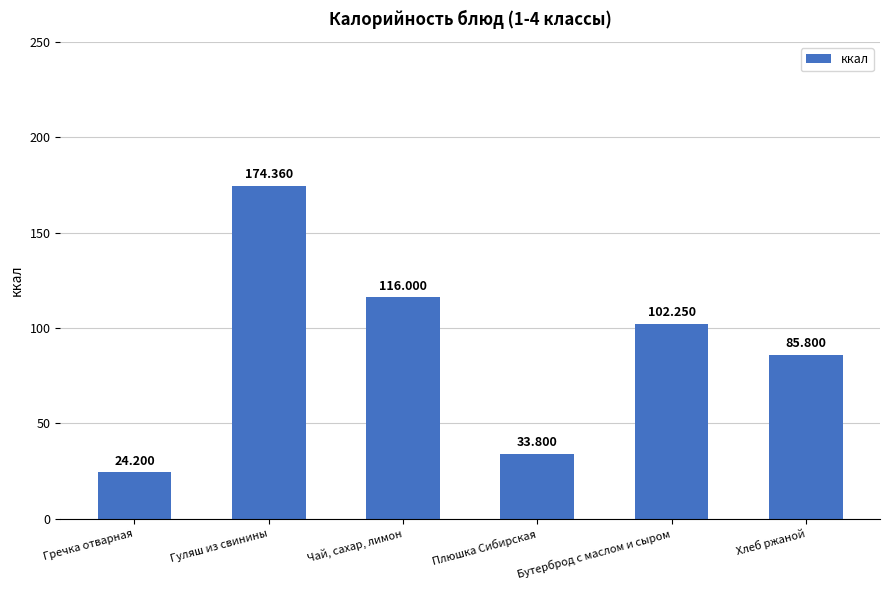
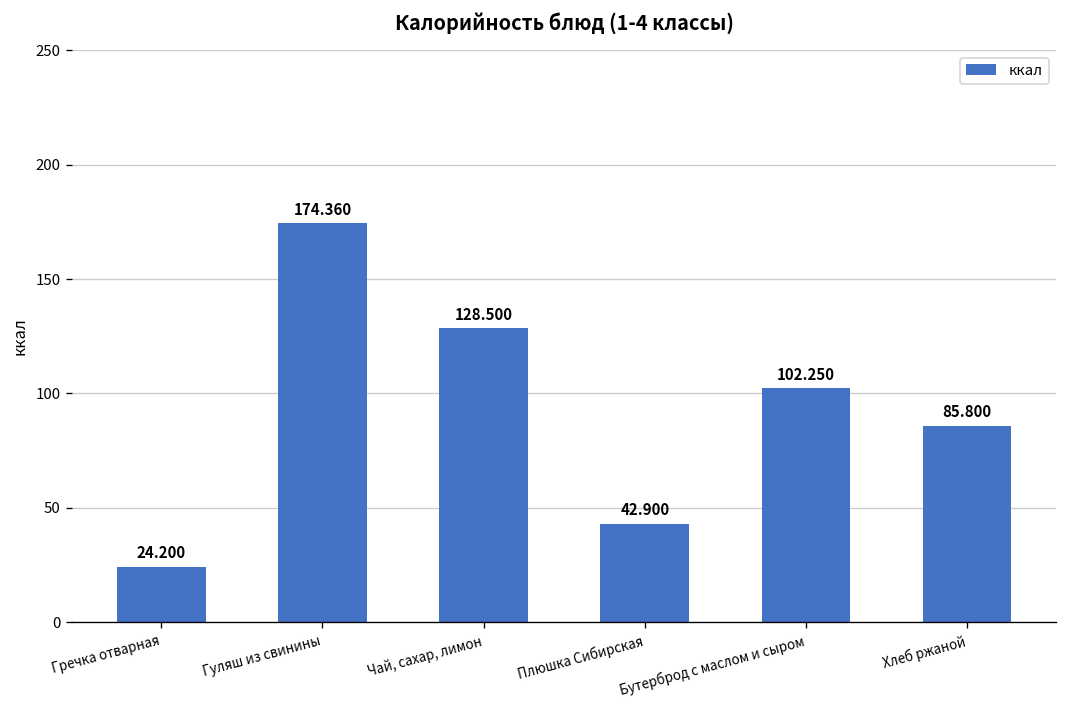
  {
    "Гречка отварная": 24.200,
    "Гуляш из свинины": 174.360,
-   "Чай, сахар, лимон": 116.000,
-   "Плюшка Сибирская": 33.800,
+   "Чай, сахар, лимон": 128.500,
+   "Плюшка Сибирская": 42.900,
    "Бутерброд с маслом и сыром": 102.250,
    "Хлеб ржаной": 85.800
  }
